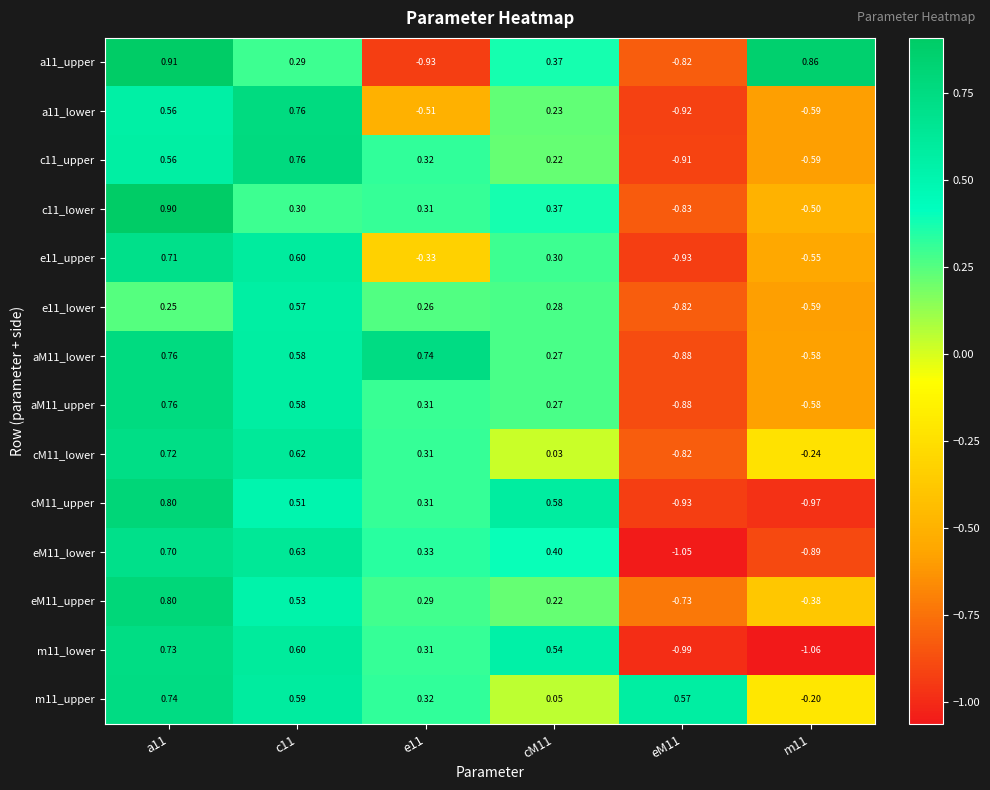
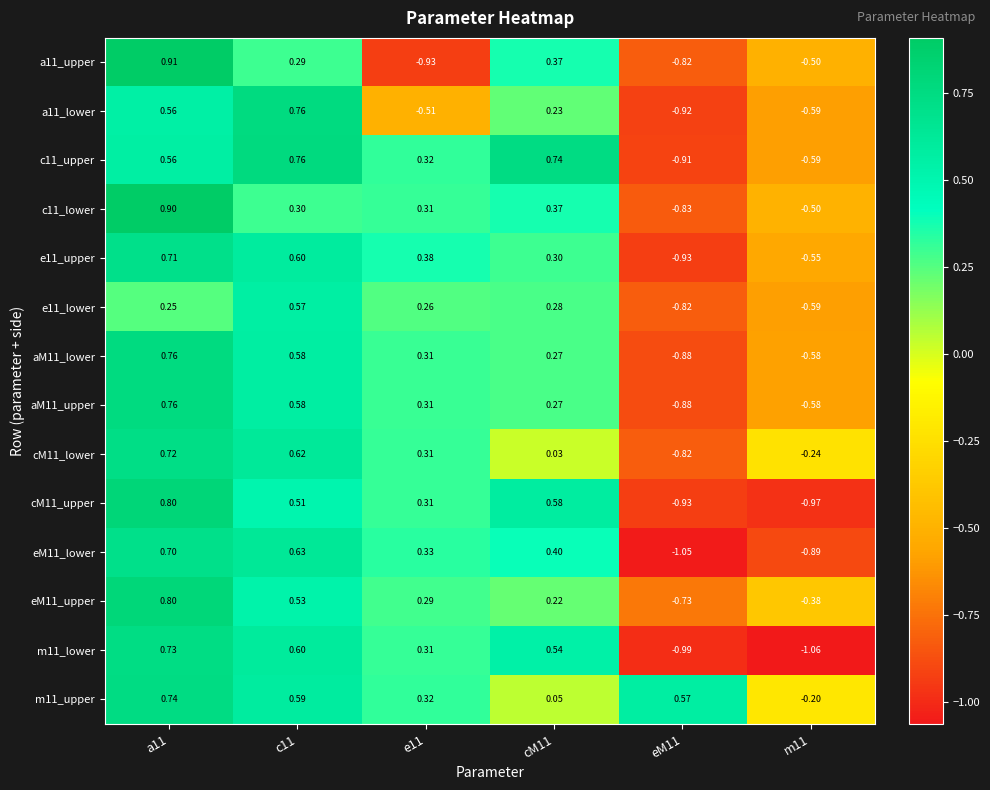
  {
    "a11_upper": {
      "a11": 0.91,
      "c11": 0.29,
      "e11": -0.93,
      "cM11": 0.37,
      "eM11": -0.82,
-     "m11": 0.86
+     "m11": -0.50
    },
    "a11_lower": {
      "a11": 0.56,
      "c11": 0.76,
      "e11": -0.51,
      "cM11": 0.23,
      "eM11": -0.92,
      "m11": -0.59
    },
    "c11_upper": {
      "a11": 0.56,
      "c11": 0.76,
      "e11": 0.32,
-     "cM11": 0.22,
+     "cM11": 0.74,
      "eM11": -0.91,
      "m11": -0.59
    },
    "c11_lower": {
      "a11": 0.90,
      "c11": 0.30,
      "e11": 0.31,
      "cM11": 0.37,
      "eM11": -0.83,
      "m11": -0.50
    },
    "e11_upper": {
      "a11": 0.71,
      "c11": 0.60,
-     "e11": -0.33,
+     "e11": 0.38,
      "cM11": 0.30,
      "eM11": -0.93,
      "m11": -0.55
    },
    "e11_lower": {
      "a11": 0.25,
      "c11": 0.57,
      "e11": 0.26,
      "cM11": 0.28,
      "eM11": -0.82,
      "m11": -0.59
    },
    "aM11_lower": {
      "a11": 0.76,
      "c11": 0.58,
-     "e11": 0.74,
+     "e11": 0.31,
      "cM11": 0.27,
      "eM11": -0.88,
      "m11": -0.58
    },
    "aM11_upper": {
      "a11": 0.76,
      "c11": 0.58,
      "e11": 0.31,
      "cM11": 0.27,
      "eM11": -0.88,
      "m11": -0.58
    },
    "cM11_lower": {
      "a11": 0.72,
      "c11": 0.62,
      "e11": 0.31,
      "cM11": 0.03,
      "eM11": -0.82,
      "m11": -0.24
    },
    "cM11_upper": {
      "a11": 0.80,
      "c11": 0.51,
      "e11": 0.31,
      "cM11": 0.58,
      "eM11": -0.93,
      "m11": -0.97
    },
    "eM11_lower": {
      "a11": 0.70,
      "c11": 0.63,
      "e11": 0.33,
      "cM11": 0.40,
      "eM11": -1.05,
      "m11": -0.89
    },
    "eM11_upper": {
      "a11": 0.80,
      "c11": 0.53,
      "e11": 0.29,
      "cM11": 0.22,
      "eM11": -0.73,
      "m11": -0.38
    },
    "m11_lower": {
      "a11": 0.73,
      "c11": 0.60,
      "e11": 0.31,
      "cM11": 0.54,
      "eM11": -0.99,
      "m11": -1.06
    },
    "m11_upper": {
      "a11": 0.74,
      "c11": 0.59,
      "e11": 0.32,
      "cM11": 0.05,
      "eM11": 0.57,
      "m11": -0.20
    }
  }
